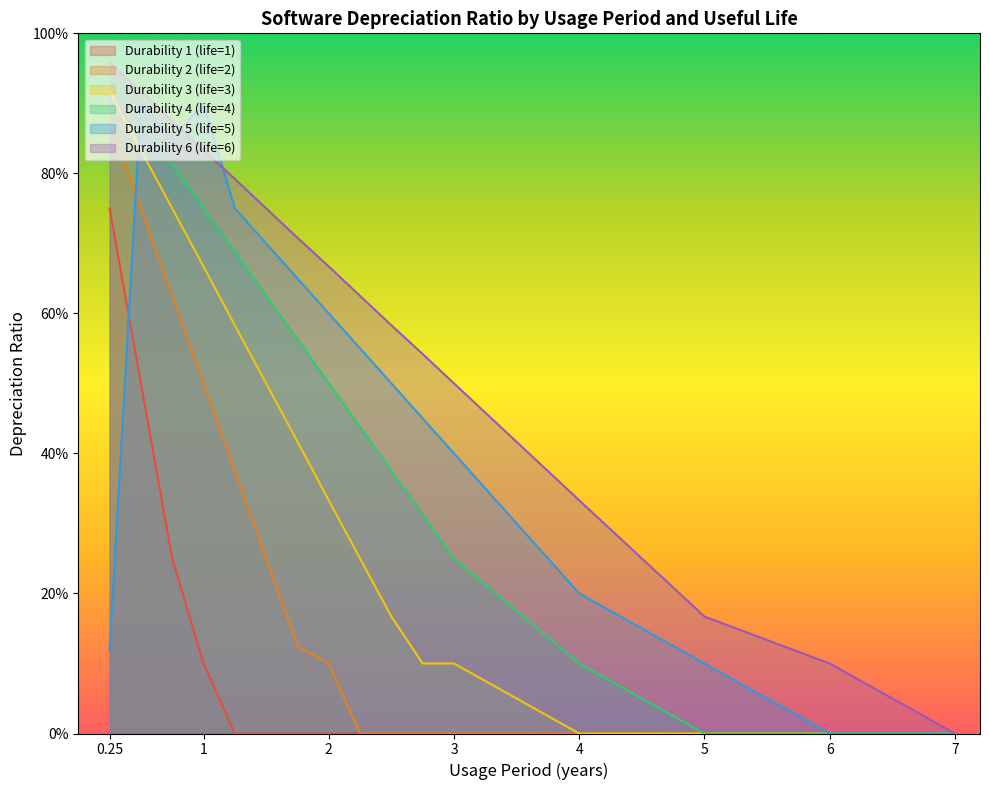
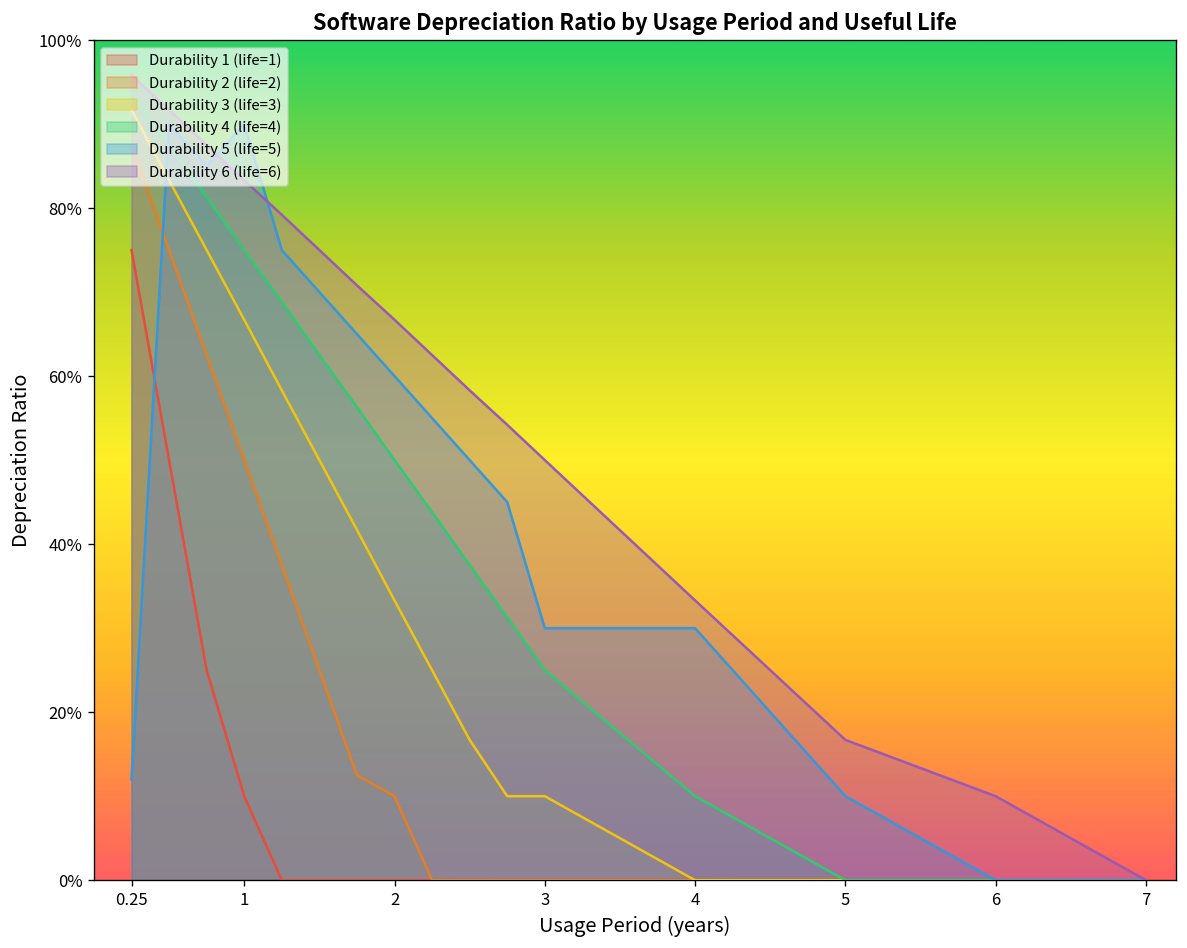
  {
    "Durability 4 (life=4)": {
      "1": "75%",
      "2": "50%",
      "3": "25%",
      "4": "10%"
    },
    "Durability 5 (life=5)": {
      "0.25": "12%",
      "2": "60%",
-     "3": "40%",
-     "4": "20%",
+     "3": "30%",
+     "4": "30%",
      "5": "10%"
    },
    "Durability 6 (life=6)": {
      "2": "67%",
      "3": "50%",
      "4": "33%",
      "5": "17%",
      "6": "10%"
    }
  }
